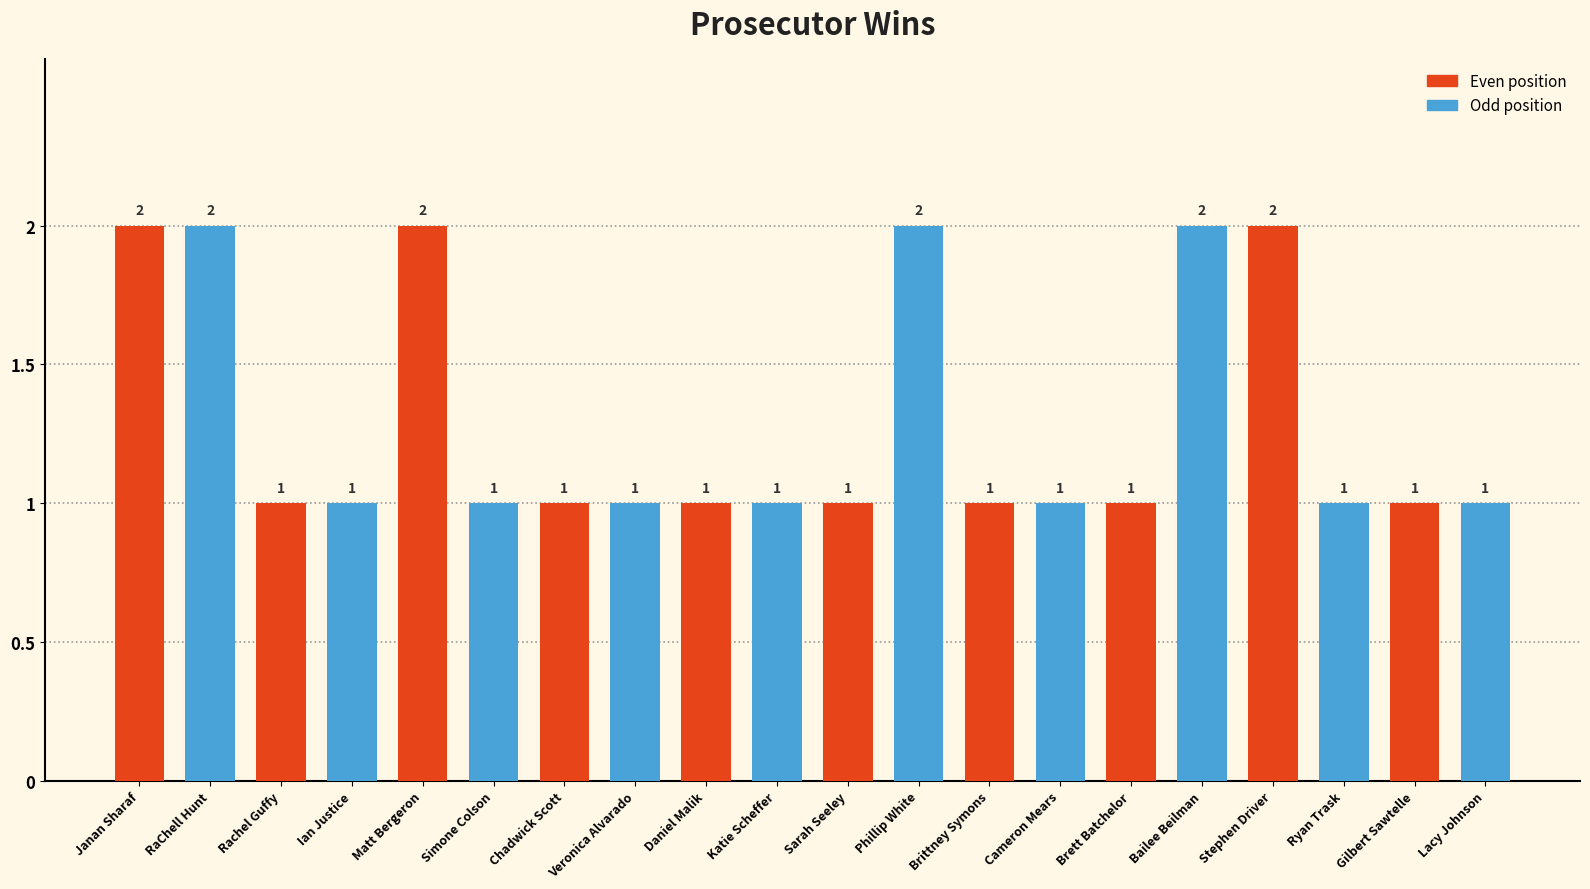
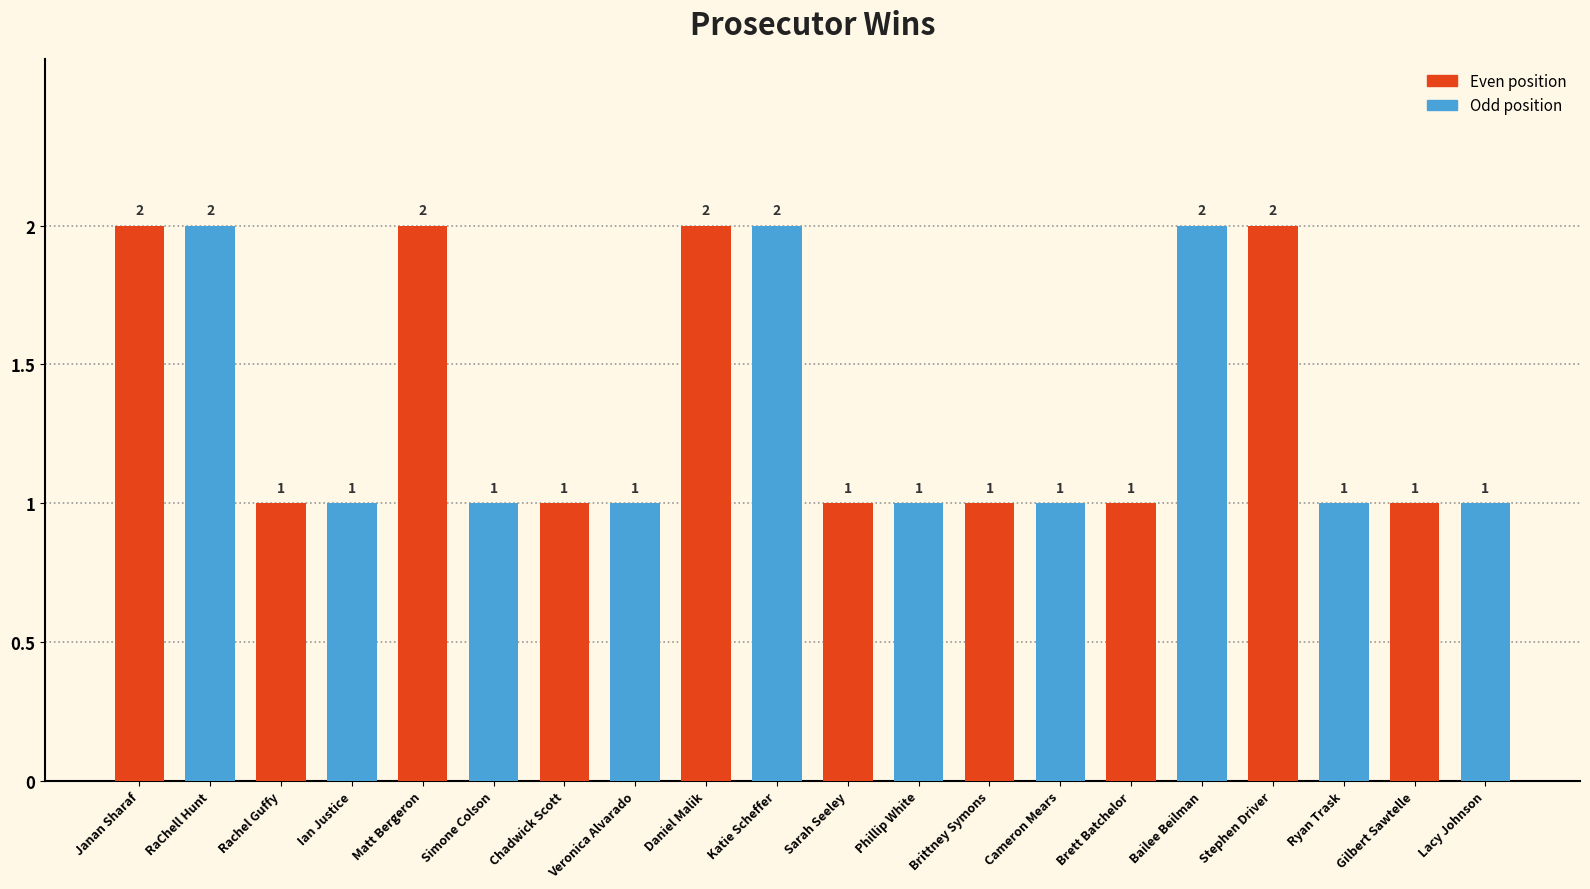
  {
    "Janan Sharaf": 2,
    "RaChell Hunt": 2,
    "Rachel Guffy": 1,
    "Ian Justice": 1,
    "Matt Bergeron": 2,
    "Simone Colson": 1,
    "Chadwick Scott": 1,
    "Veronica Alvarado": 1,
-   "Daniel Malik": 1,
-   "Katie Scheffer": 1,
+   "Daniel Malik": 2,
+   "Katie Scheffer": 2,
    "Sarah Seeley": 1,
-   "Phillip White": 2,
+   "Phillip White": 1,
    "Brittney Symons": 1,
    "Cameron Mears": 1,
    "Brett Batchelor": 1,
    "Bailee Beilman": 2,
    "Stephen Driver": 2,
    "Ryan Trask": 1,
    "Gilbert Sawtelle": 1,
    "Lacy Johnson": 1
  }
